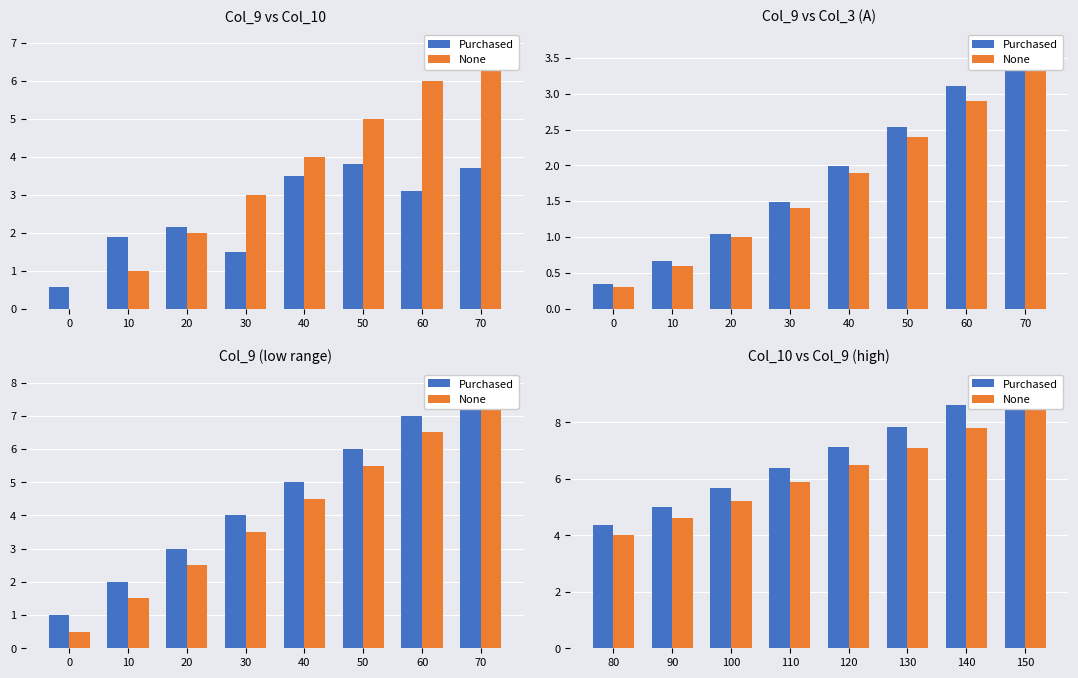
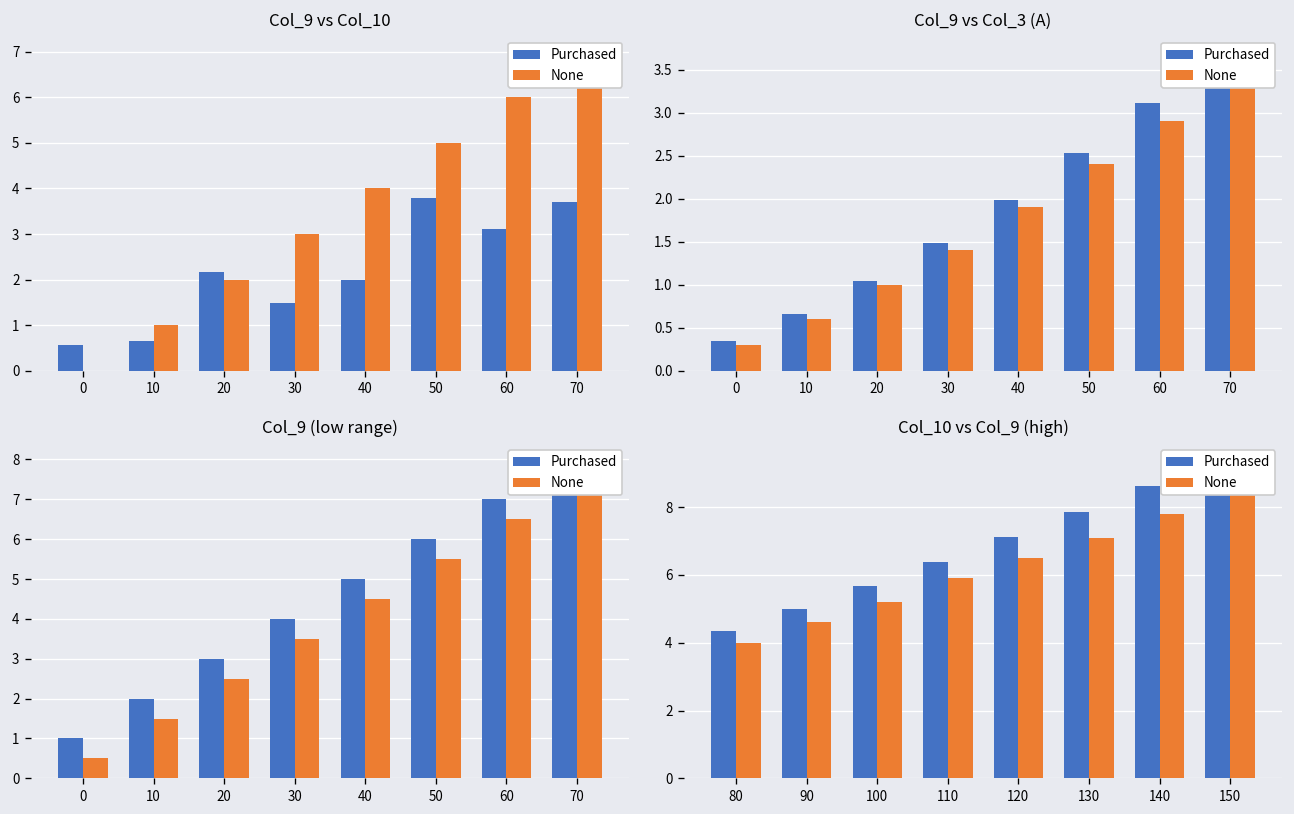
  {
    "Col_9 vs Col_10": {
      "Purchased": {
        "0": 0.6,
-       "10": 1.9,
+       "10": 0.7,
        "20": 2.2,
        "30": 1.5,
-       "40": 3.5,
+       "40": 2.0,
        "50": 3.8,
        "60": 3.1,
        "70": 3.7
      },
      "None": {
        "0": 0.0,
        "10": 1.0,
        "20": 2.0,
        "30": 3.0,
        "40": 4.0,
        "50": 5.0,
        "60": 6.0
      }
    },
    "Col_9 vs Col_3 (A)": {
      "Purchased": {
        "0": 0.4,
        "10": 0.7,
        "20": 1.0,
        "30": 1.5,
        "40": 2.0,
        "50": 2.5,
        "60": 3.1
      },
      "None": {
        "0": 0.3,
        "10": 0.6,
        "20": 1.0,
        "30": 1.4,
        "40": 1.9,
        "50": 2.4,
        "60": 2.9
      }
    },
    "Col_9 (low range)": {
      "Purchased": {
        "0": 1.0,
        "10": 2.0,
        "20": 3.0,
        "30": 4.0,
        "40": 5.0,
        "50": 6.0,
        "60": 7.0
      },
      "None": {
        "0": 0.5,
        "10": 1.5,
        "20": 2.5,
        "30": 3.5,
        "40": 4.5,
        "50": 5.5,
        "60": 6.5
      }
    },
    "Col_10 vs Col_9 (high)": {
      "Purchased": {
        "80": 4.4,
        "90": 5.0,
        "100": 5.7,
        "110": 6.4,
        "120": 7.1,
        "130": 7.9,
        "140": 8.6
      },
      "None": {
        "80": 4.0,
        "90": 4.6,
        "100": 5.2,
        "110": 5.9,
        "120": 6.5,
        "130": 7.1,
        "140": 7.8
      }
    }
  }
